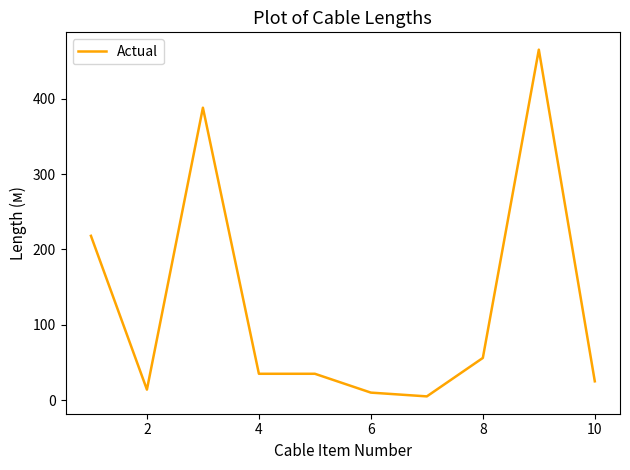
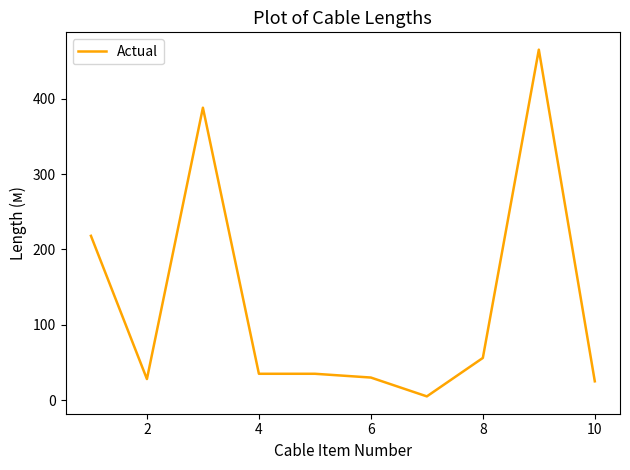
  {
-   "2": 10,
+   "2": 30,
    "4": 40,
-   "6": 10,
+   "6": 30,
    "8": 60,
    "10": 30
  }
